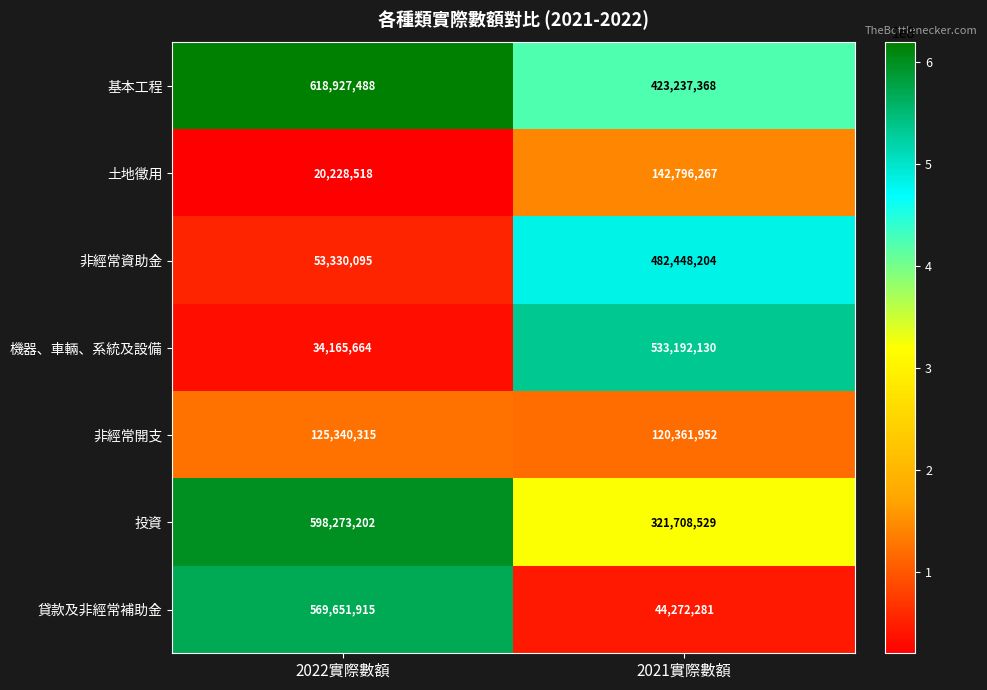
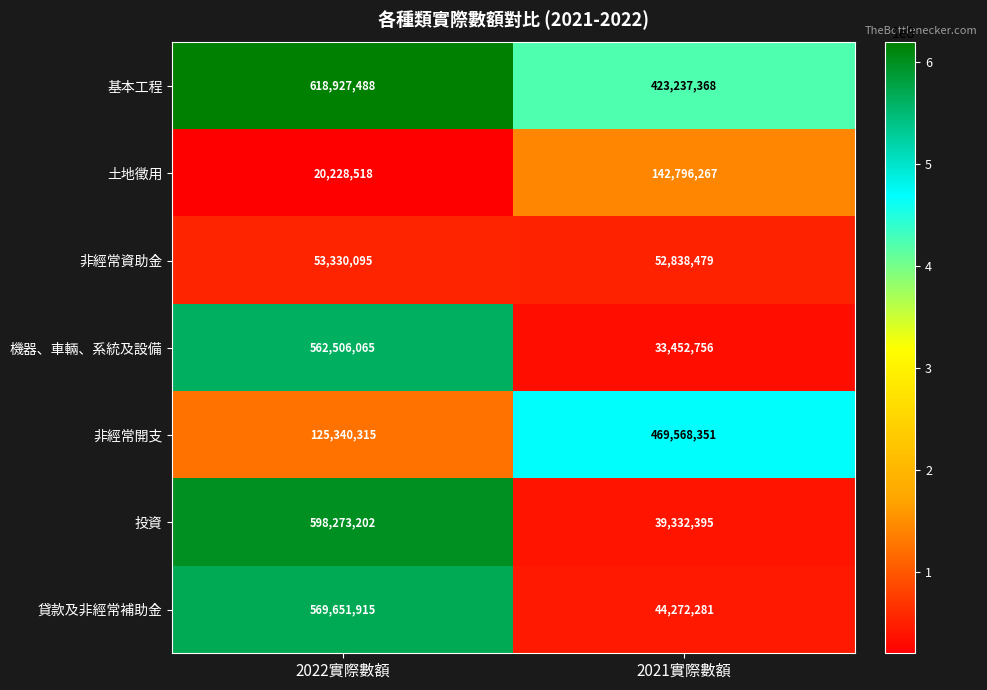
  {
    "基本工程": {
      "2022實際數額": "618,927,488",
      "2021實際數額": "423,237,368"
    },
    "土地徵用": {
      "2022實際數額": "20,228,518",
      "2021實際數額": "142,796,267"
    },
    "非經常資助金": {
      "2022實際數額": "53,330,095",
-     "2021實際數額": "482,448,204"
+     "2021實際數額": "52,838,479"
    },
    "機器、車輛、系統及設備": {
-     "2022實際數額": "34,165,664",
-     "2021實際數額": "533,192,130"
+     "2022實際數額": "562,506,065",
+     "2021實際數額": "33,452,756"
    },
    "非經常開支": {
      "2022實際數額": "125,340,315",
-     "2021實際數額": "120,361,952"
+     "2021實際數額": "469,568,351"
    },
    "投資": {
      "2022實際數額": "598,273,202",
-     "2021實際數額": "321,708,529"
+     "2021實際數額": "39,332,395"
    },
    "貸款及非經常補助金": {
      "2022實際數額": "569,651,915",
      "2021實際數額": "44,272,281"
    }
  }
